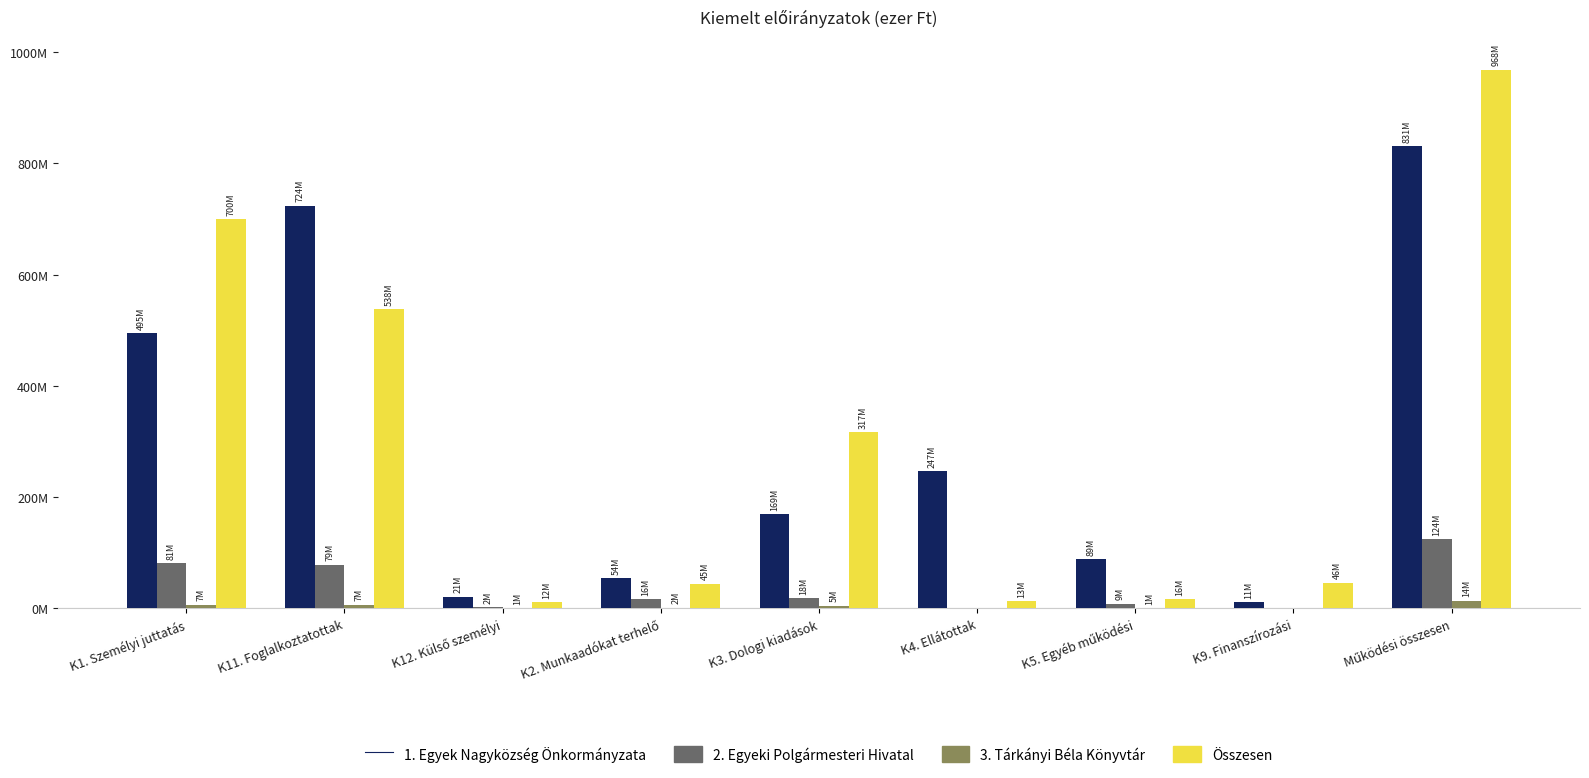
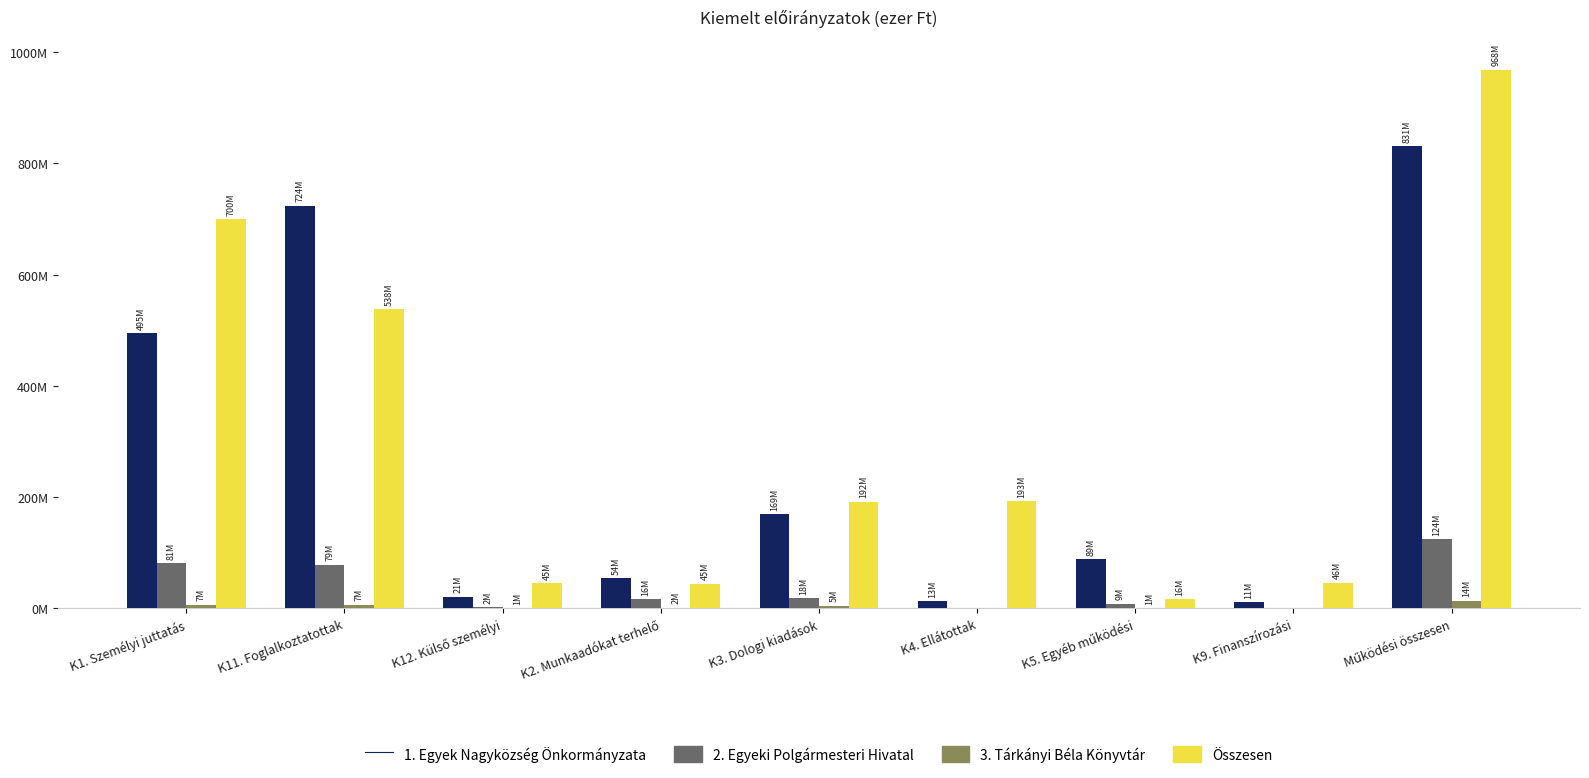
  {
    "1. Egyek Nagyközség Önkormányzata": {
      "K1. Személyi juttatás": "495M",
      "K11. Foglalkoztatottak": "724M",
      "K12. Külső személyi": "21M",
      "K2. Munkaadókat terhelő": "54M",
      "K3. Dologi kiadások": "169M",
-     "K4. Ellátottak": "247M",
+     "K4. Ellátottak": "13M",
      "K5. Egyéb működési": "89M",
      "K9. Finanszírozási": "11M",
      "Működési összesen": "831M"
    },
    "Összesen": {
      "K1. Személyi juttatás": "700M",
      "K11. Foglalkoztatottak": "538M",
-     "K12. Külső személyi": "12M",
+     "K12. Külső személyi": "45M",
      "K2. Munkaadókat terhelő": "45M",
-     "K3. Dologi kiadások": "317M",
-     "K4. Ellátottak": "13M",
+     "K3. Dologi kiadások": "192M",
+     "K4. Ellátottak": "193M",
      "K5. Egyéb működési": "16M",
      "K9. Finanszírozási": "46M",
      "Működési összesen": "968M"
    }
  }
